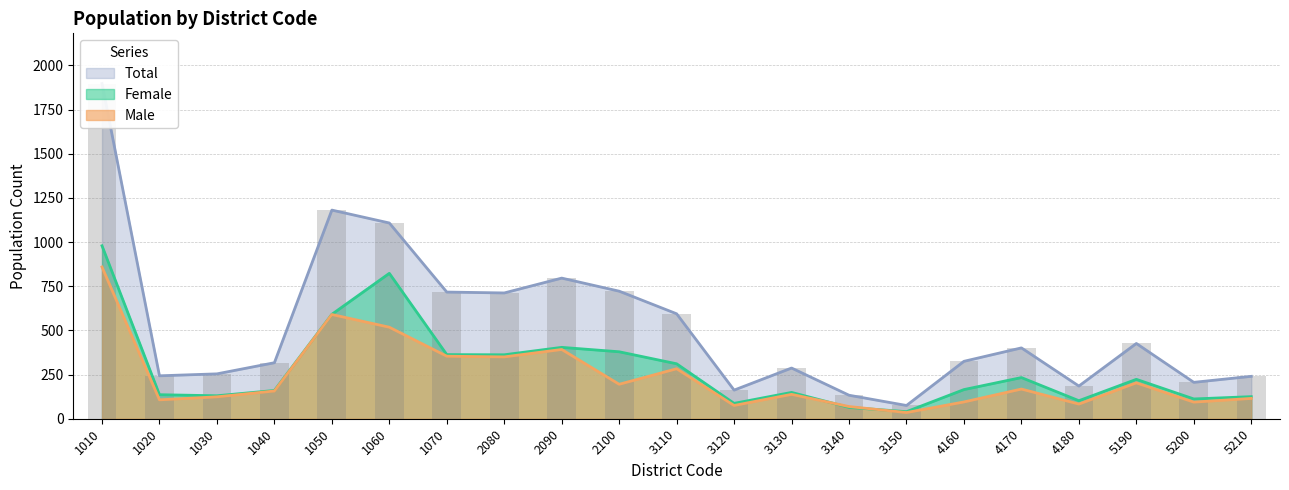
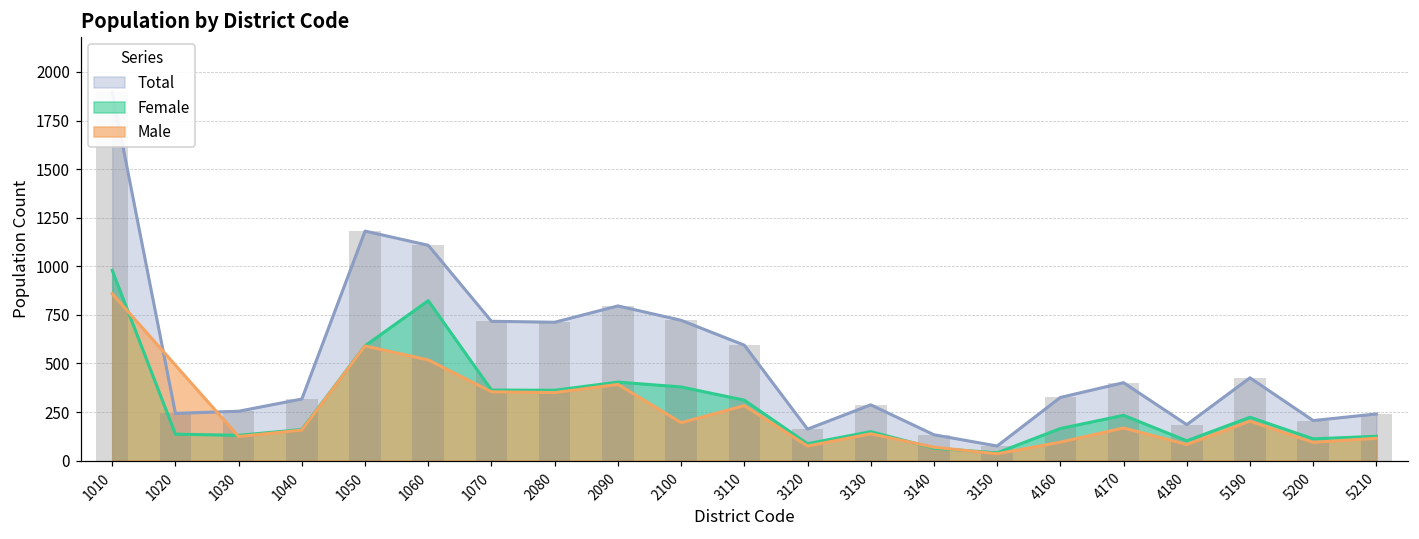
  {
    "Female": {
      "1010": 980,
      "1020": 140,
      "1060": 820,
      "2100": 380,
      "3110": 310,
      "4160": 170,
      "4170": 230,
      "4180": 100,
      "5190": 220,
      "5200": 110
    },
    "Male": {
      "1010": 860,
-     "1020": 110,
+     "1020": 490,
      "1060": 520,
      "2100": 200,
      "3110": 280,
      "4160": 100,
      "4170": 170,
      "4180": 80,
      "5190": 200,
      "5200": 90
    }
  }
